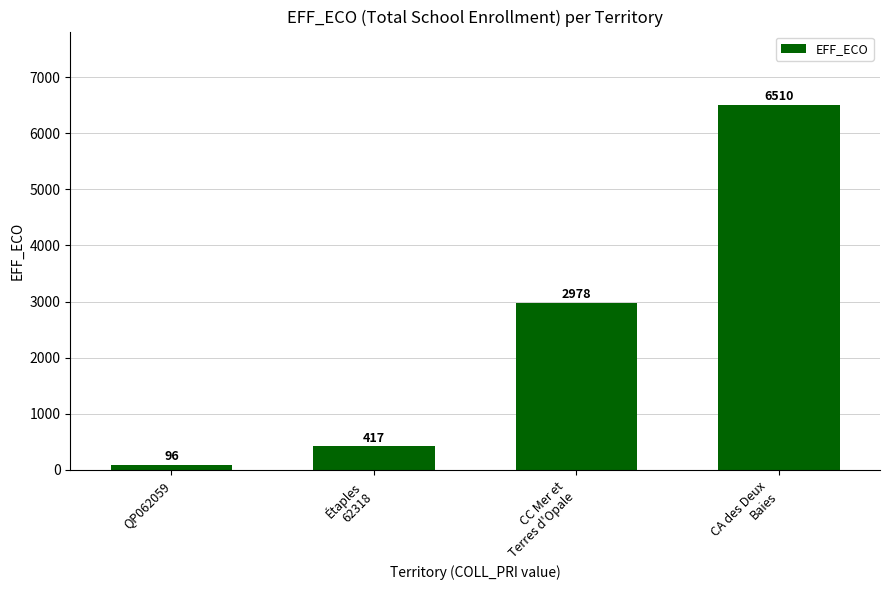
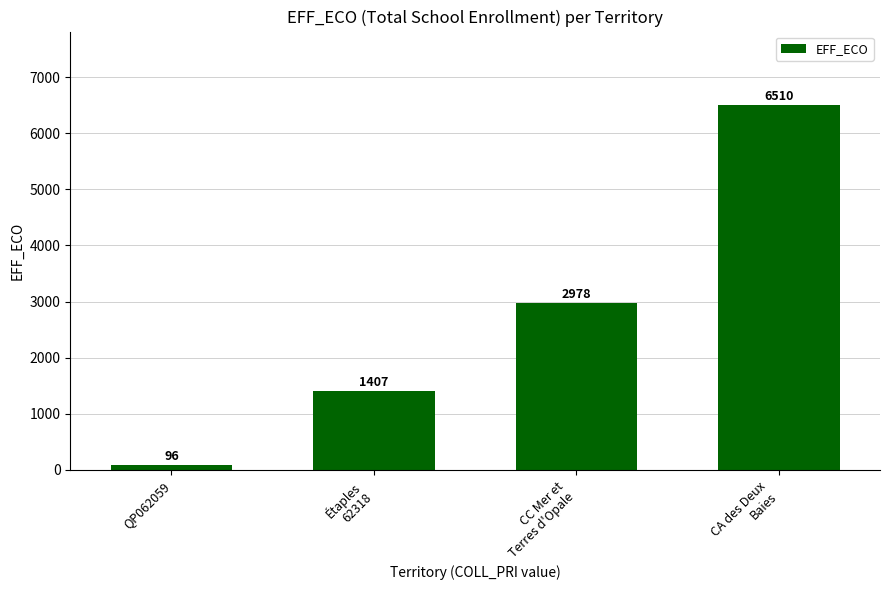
  {
    "QP062059": 96,
-   "Étaples 62318": 417,
+   "Étaples 62318": 1407,
    "CC Mer et Terres d'Opale": 2978,
    "CA des Deux Baies": 6510
  }
